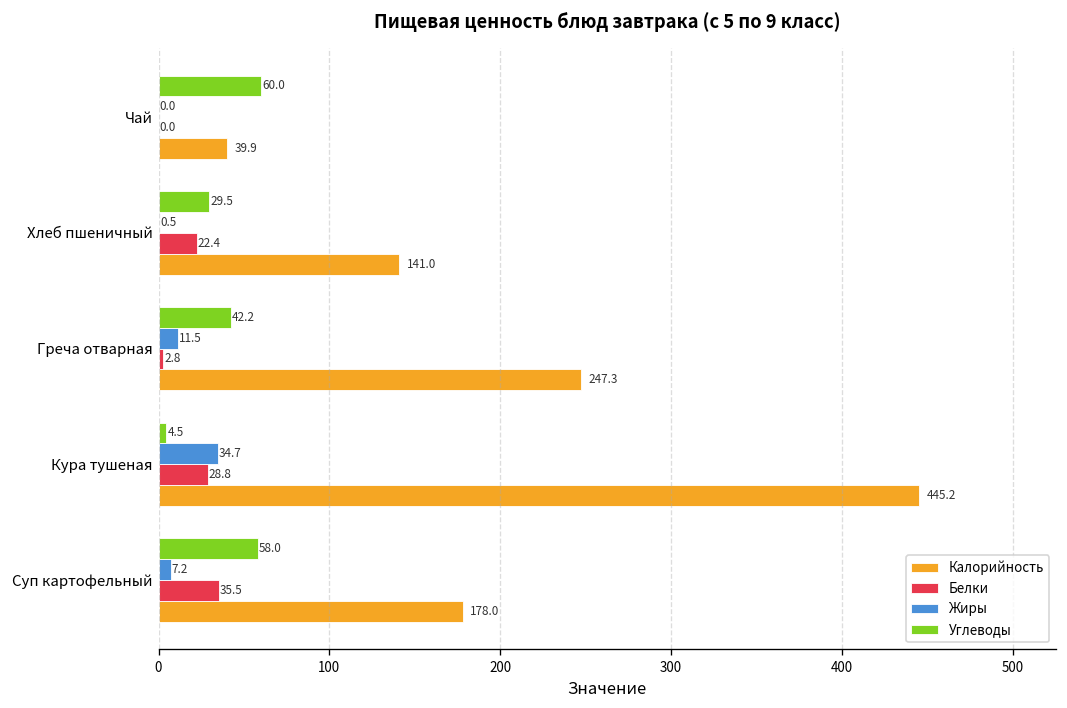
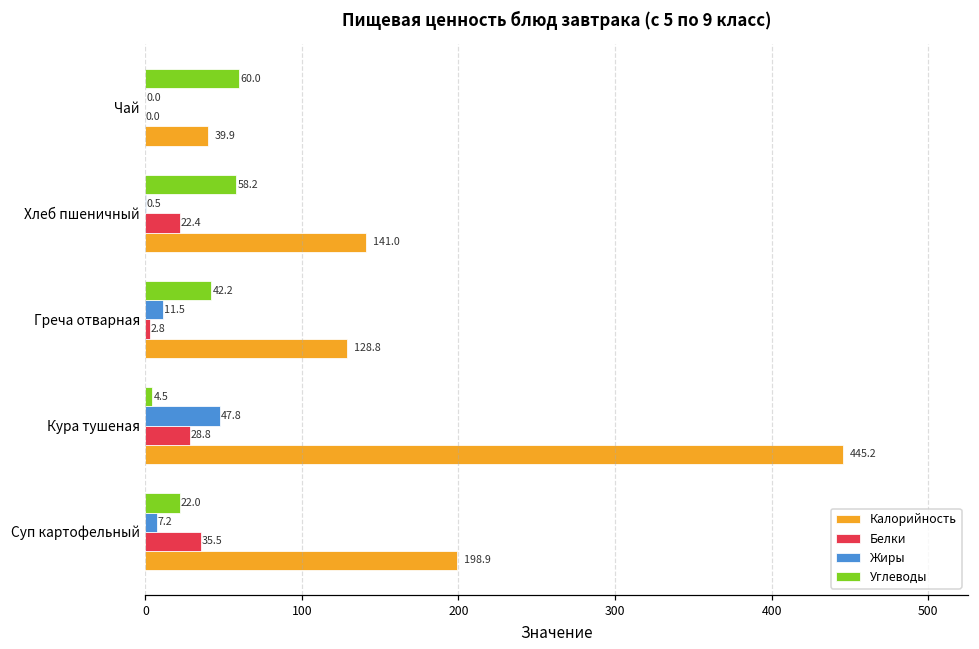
  {
    "Калорийность": {
      "Чай": 39.9,
      "Хлеб пшеничный": 141.0,
-     "Греча отварная": 247.3,
+     "Греча отварная": 128.8,
      "Кура тушеная": 445.2,
-     "Суп картофельный": 178.0
+     "Суп картофельный": 198.9
    },
    "Белки": {
      "Чай": 0.0,
      "Хлеб пшеничный": 22.4,
      "Греча отварная": 2.8,
      "Кура тушеная": 28.8,
      "Суп картофельный": 35.5
    },
    "Жиры": {
      "Чай": 0.0,
      "Хлеб пшеничный": 0.5,
      "Греча отварная": 11.5,
-     "Кура тушеная": 34.7,
+     "Кура тушеная": 47.8,
      "Суп картофельный": 7.2
    },
    "Углеводы": {
      "Чай": 60.0,
-     "Хлеб пшеничный": 29.5,
+     "Хлеб пшеничный": 58.2,
      "Греча отварная": 42.2,
      "Кура тушеная": 4.5,
-     "Суп картофельный": 58.0
+     "Суп картофельный": 22.0
    }
  }
